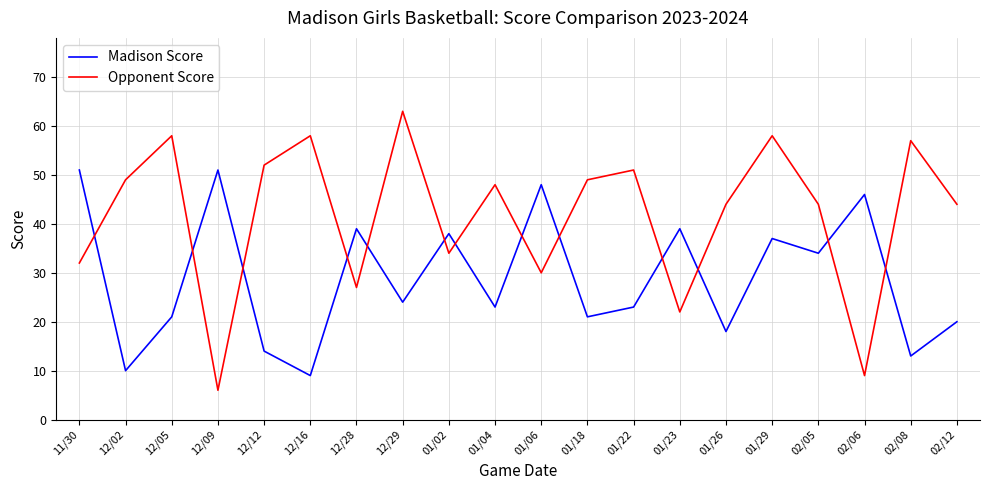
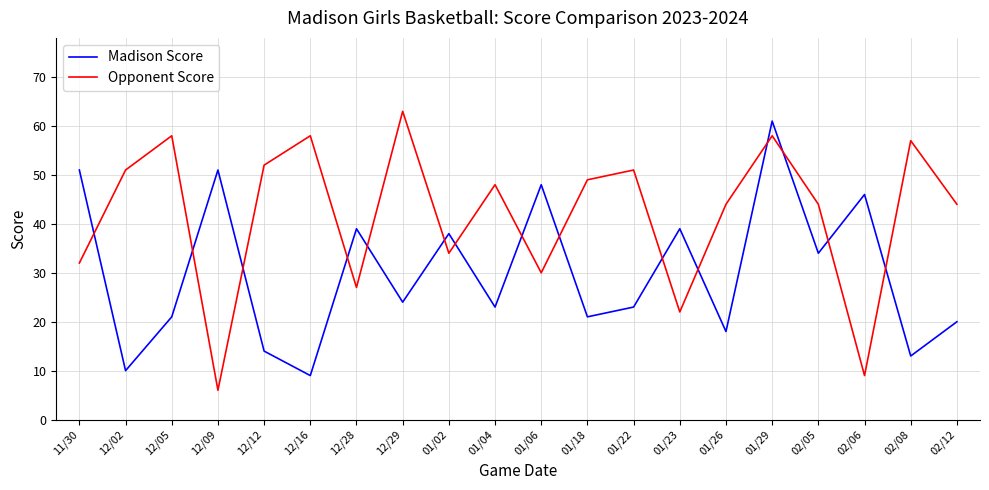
  {
    "Madison Score": {
      "11/30": 51,
      "12/02": 10,
      "12/05": 21,
      "12/09": 51,
      "12/12": 14,
      "12/16": 9,
      "12/28": 39,
      "12/29": 24,
      "01/02": 38,
      "01/04": 23,
      "01/06": 48,
      "01/18": 21,
      "01/22": 23,
      "01/23": 39,
      "01/26": 18,
-     "01/29": 37,
+     "01/29": 61,
      "02/05": 34,
      "02/06": 46,
      "02/08": 13,
      "02/12": 20
    },
    "Opponent Score": {
      "11/30": 32,
-     "12/02": 49,
+     "12/02": 51,
      "12/05": 58,
      "12/09": 6,
      "12/12": 52,
      "12/16": 58,
      "12/28": 27,
      "12/29": 63,
      "01/02": 34,
      "01/04": 48,
      "01/06": 30,
      "01/18": 49,
      "01/22": 51,
      "01/23": 22,
      "01/26": 44,
      "01/29": 58,
      "02/05": 44,
      "02/06": 9,
      "02/08": 57,
      "02/12": 44
    }
  }
